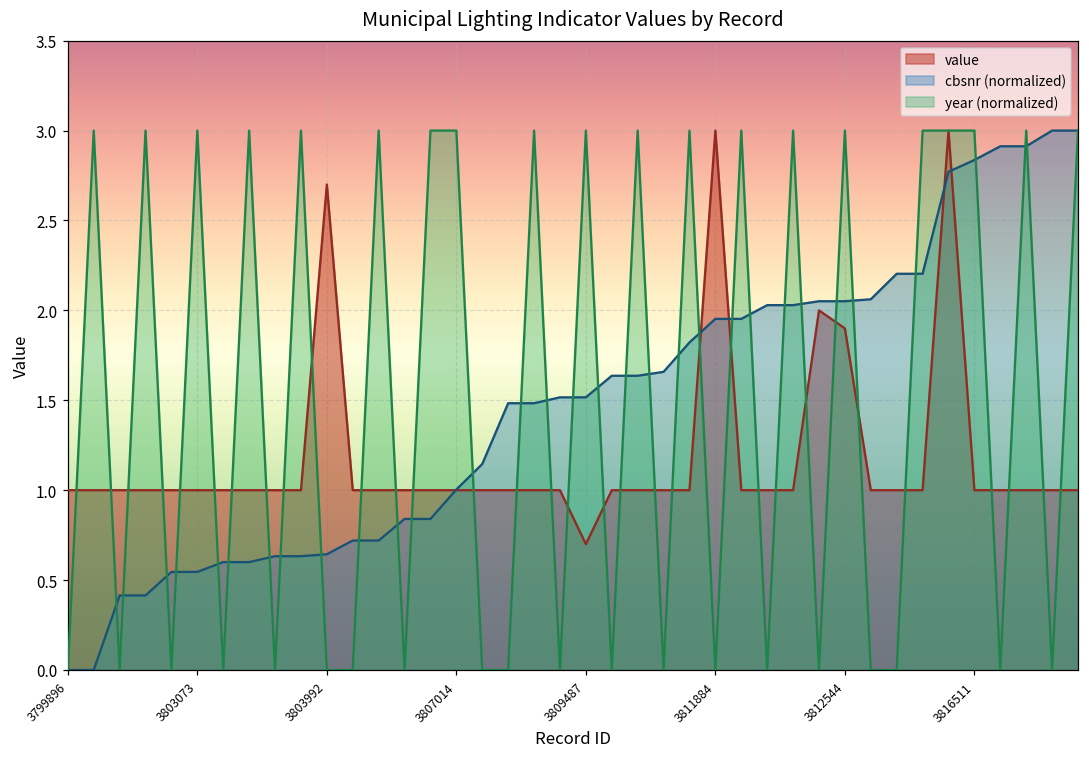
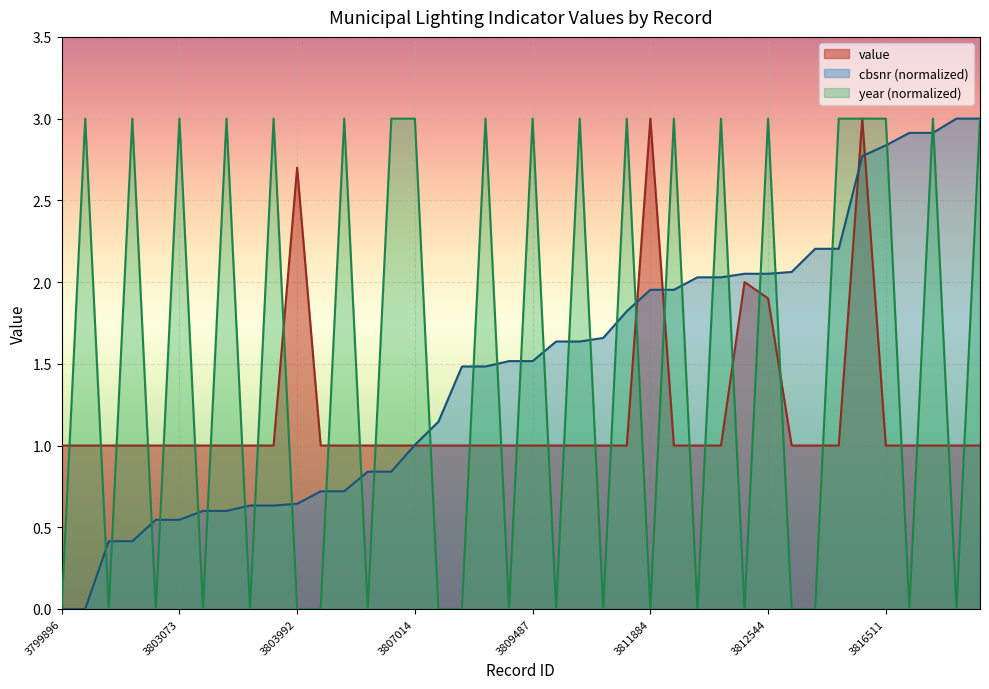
  {
    "value": {
      "3799896": 1.0,
      "3803073": 1.0,
      "3803992": 2.7,
-     "3809487": 0.7,
+     "3809487": 1.0,
      "3811884": 3.0,
      "3812544": 1.9,
      "3816511": 1.0
    }
  }
